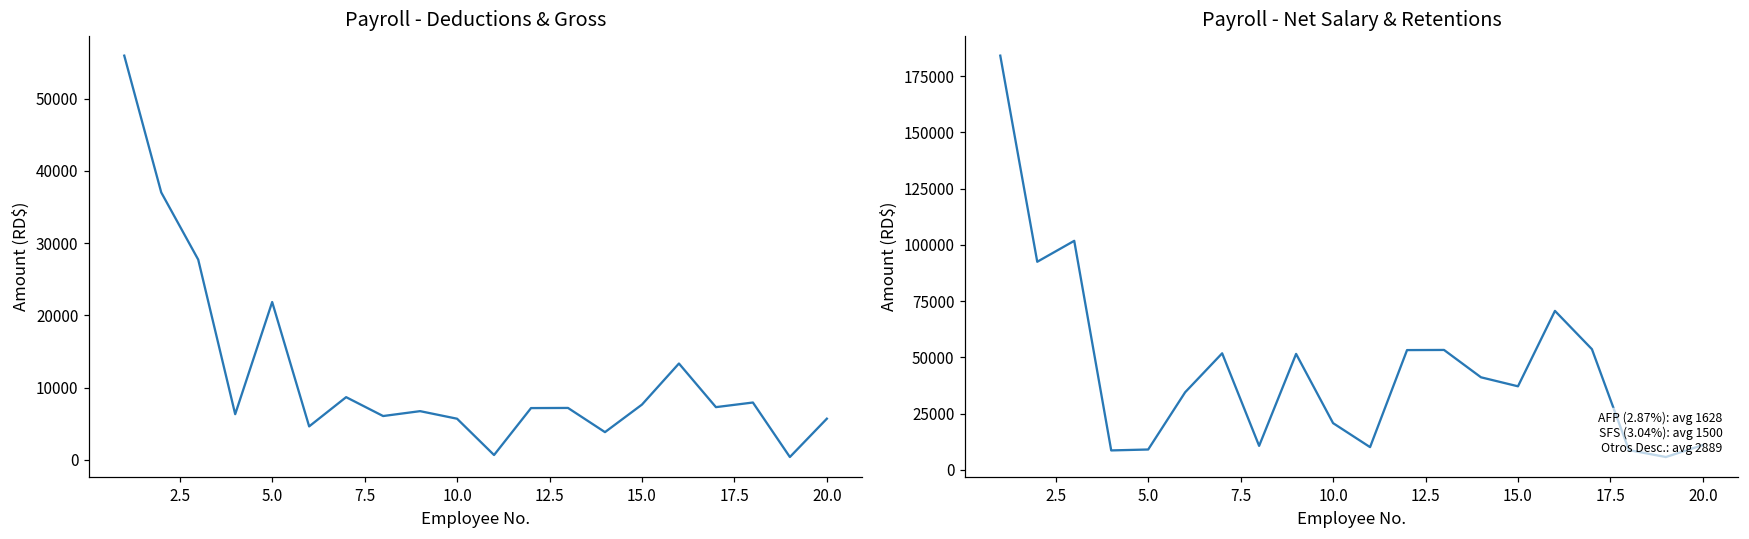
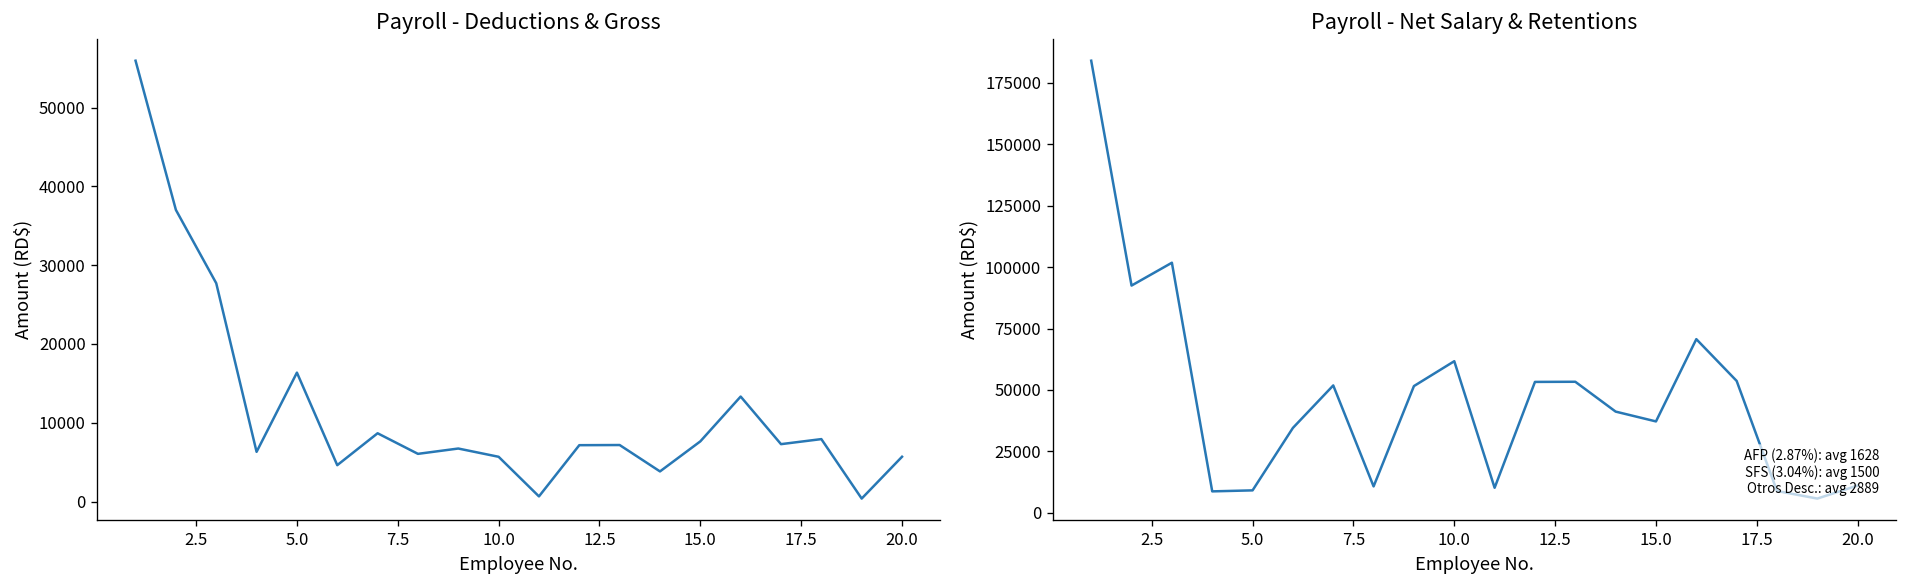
  {
    "Payroll - Deductions & Gross": {
-     "5.0": 22000,
+     "5.0": 16000,
      "10.0": 6000,
      "15.0": 8000,
      "20.0": 6000
    },
    "Payroll - Net Salary & Retentions": {
      "5.0": 9000,
-     "10.0": 21000,
+     "10.0": 62000,
      "15.0": 37000
    }
  }
